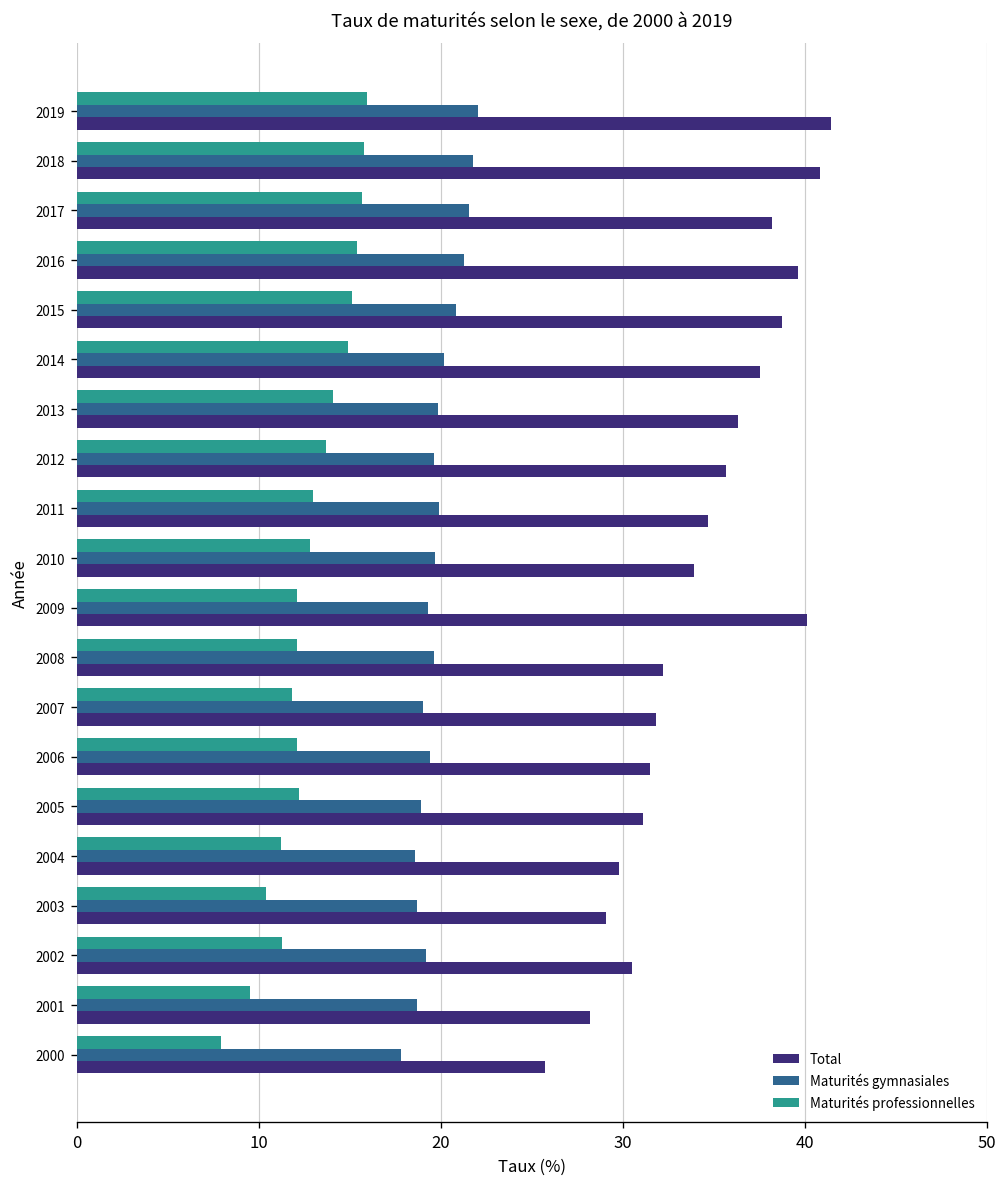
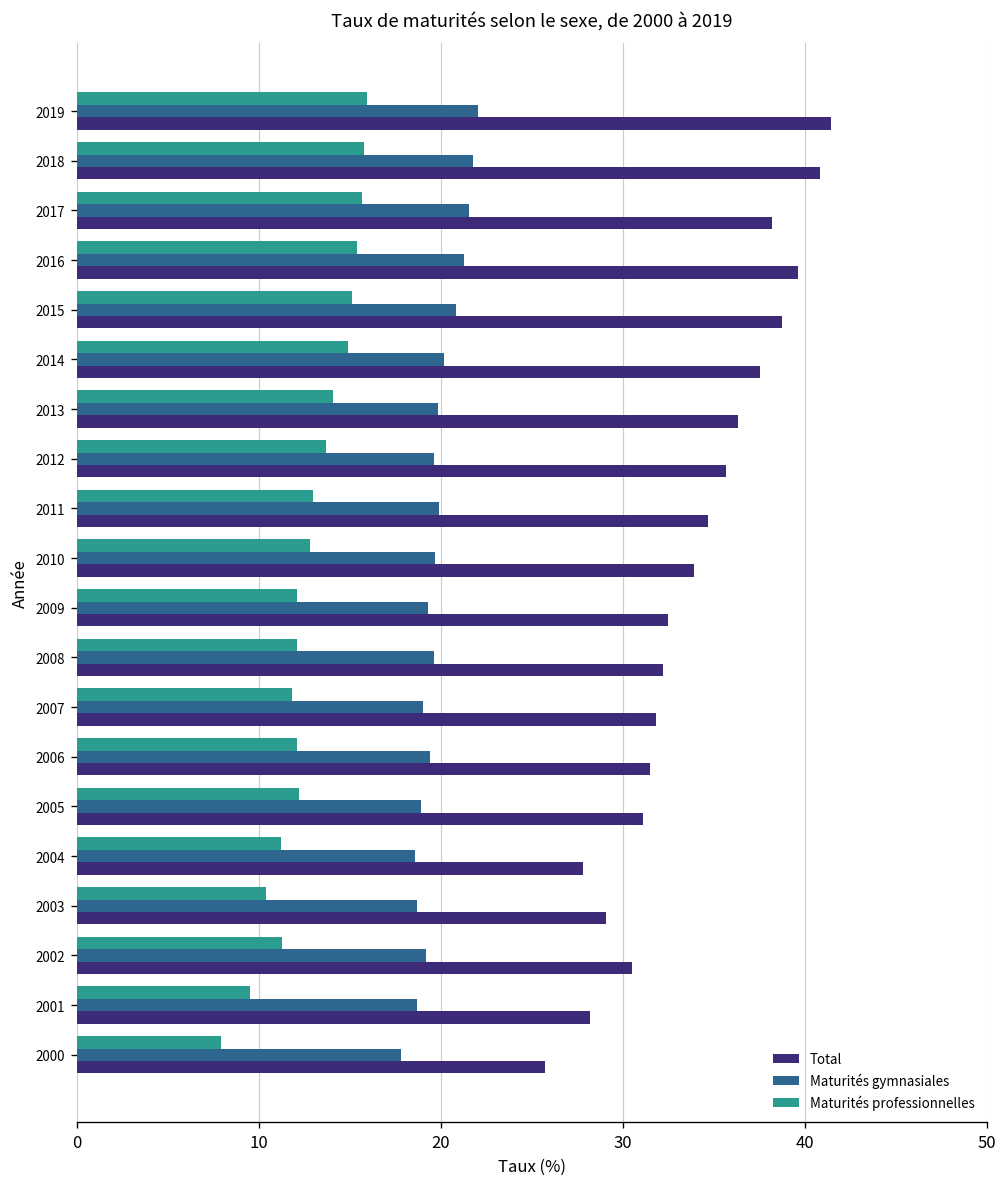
  {
    "Total": {
      "2019": 41.4,
      "2018": 40.9,
      "2017": 38.2,
      "2016": 39.6,
      "2015": 38.8,
      "2014": 37.6,
      "2013": 36.3,
      "2012": 35.7,
      "2011": 34.7,
      "2010": 33.9,
-     "2009": 40.1,
+     "2009": 32.5,
      "2008": 32.2,
      "2007": 31.8,
      "2006": 31.5,
      "2005": 31.1,
-     "2004": 29.8,
+     "2004": 27.8,
      "2003": 29.1,
      "2002": 30.5,
      "2001": 28.2,
      "2000": 25.7
    }
  }
